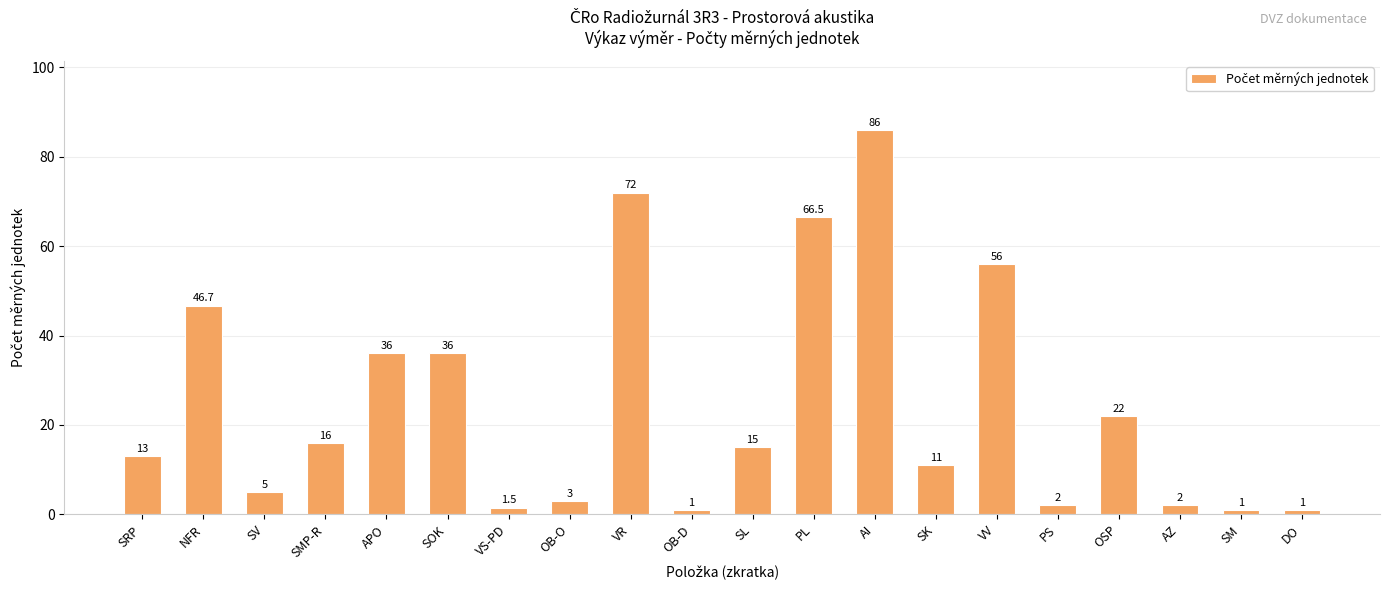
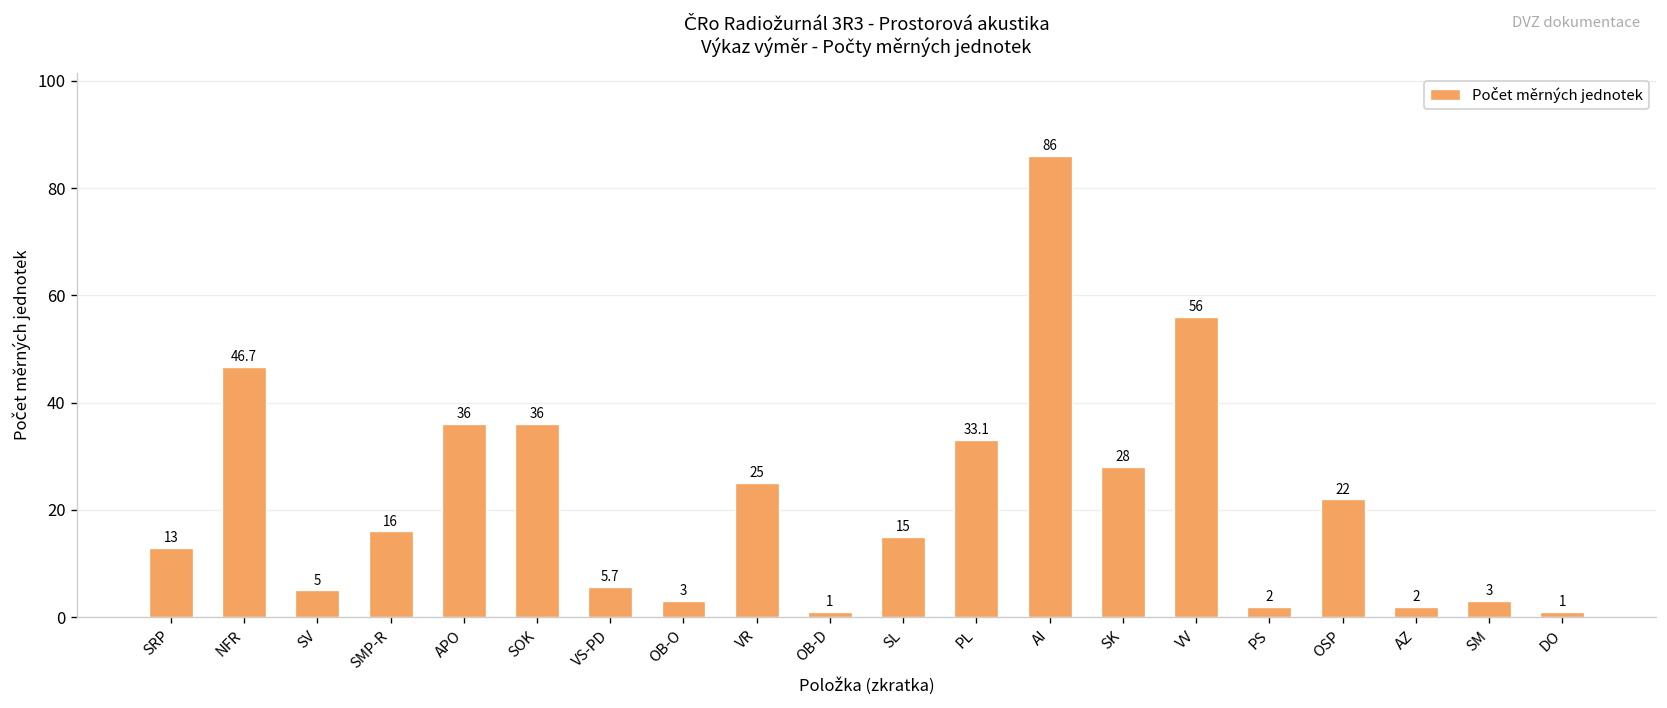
  {
    "SRP": 13,
    "NFR": 46.7,
    "SV": 5,
    "SMP-R": 16,
    "APO": 36,
    "SOK": 36,
-   "VS-PD": 1.5,
+   "VS-PD": 5.7,
    "OB-O": 3,
-   "VR": 72,
+   "VR": 25,
    "OB-D": 1,
    "SL": 15,
-   "PL": 66.5,
+   "PL": 33.1,
    "AI": 86,
-   "SK": 11,
+   "SK": 28,
    "VV": 56,
    "PS": 2,
    "OSP": 22,
    "AZ": 2,
-   "SM": 1,
+   "SM": 3,
    "DO": 1
  }
